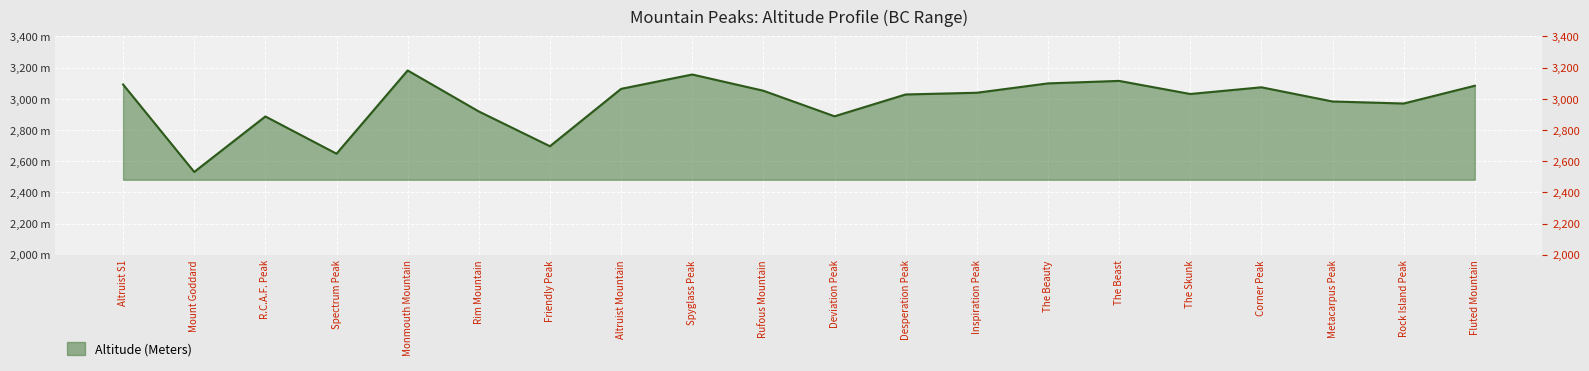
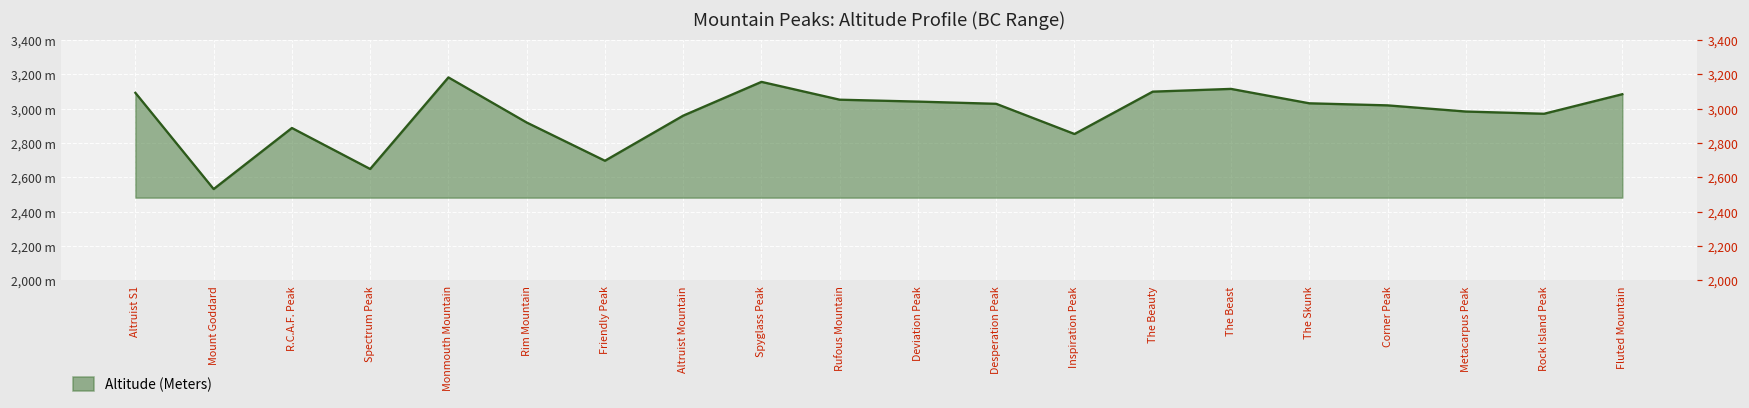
  {
    "Altruist S1": "3,090 m",
    "Mount Goddard": "2,530 m",
    "R.C.A.F. Peak": "2,890 m",
    "Spectrum Peak": "2,650 m",
    "Monmouth Mountain": "3,180 m",
    "Rim Mountain": "2,920 m",
    "Friendly Peak": "2,700 m",
-   "Altruist Mountain": "3,060 m",
+   "Altruist Mountain": "2,960 m",
    "Spyglass Peak": "3,160 m",
    "Rufous Mountain": "3,050 m",
-   "Deviation Peak": "2,890 m",
+   "Deviation Peak": "3,040 m",
    "Desperation Peak": "3,030 m",
-   "Inspiration Peak": "3,040 m",
+   "Inspiration Peak": "2,850 m",
    "The Beauty": "3,100 m",
    "The Beast": "3,120 m",
    "The Skunk": "3,030 m",
-   "Corner Peak": "3,070 m",
+   "Corner Peak": "3,020 m",
    "Metacarpus Peak": "2,980 m",
    "Rock Island Peak": "2,970 m",
    "Fluted Mountain": "3,080 m"
  }
